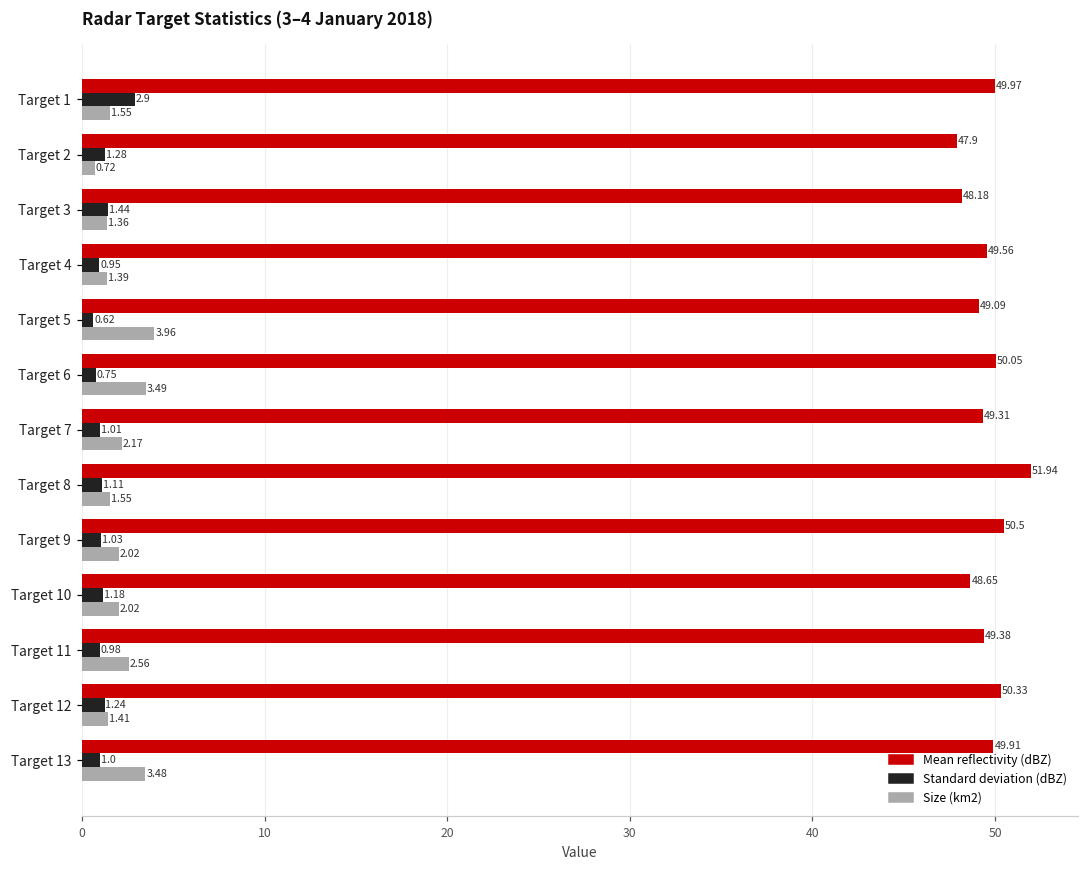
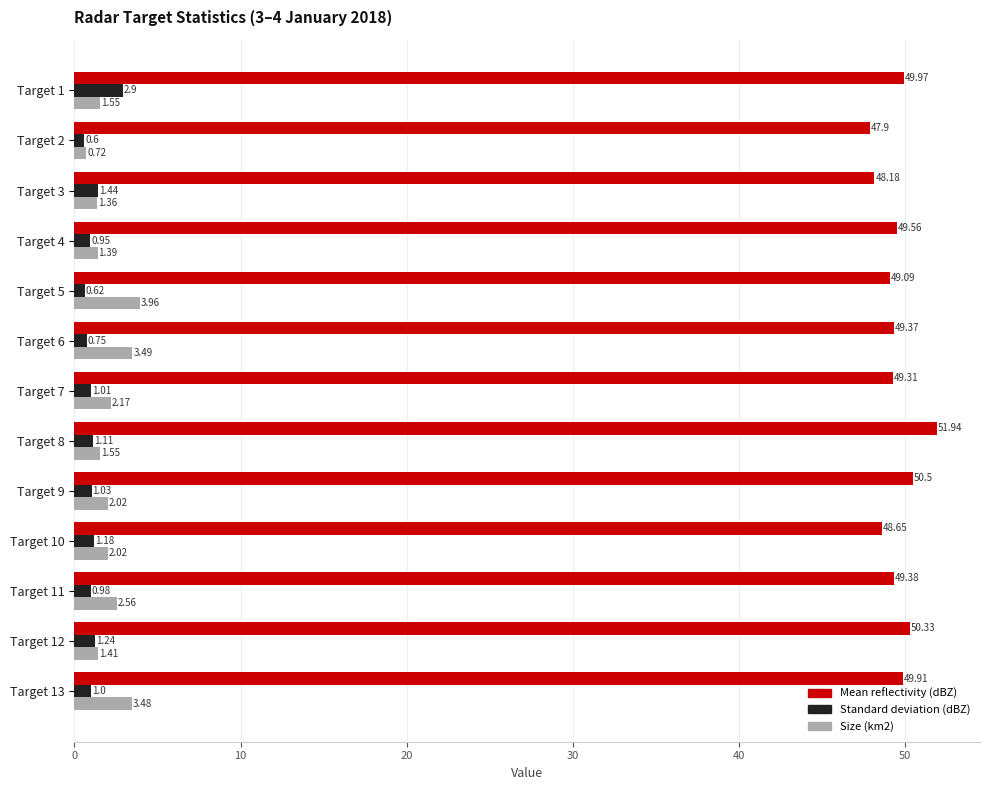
  {
    "Mean reflectivity (dBZ)": {
      "Target 1": 49.97,
      "Target 2": 47.9,
      "Target 3": 48.18,
      "Target 4": 49.56,
      "Target 5": 49.09,
-     "Target 6": 50.05,
+     "Target 6": 49.37,
      "Target 7": 49.31,
      "Target 8": 51.94,
      "Target 9": 50.5,
      "Target 10": 48.65,
      "Target 11": 49.38,
      "Target 12": 50.33,
      "Target 13": 49.91
    },
    "Standard deviation (dBZ)": {
      "Target 1": 2.9,
-     "Target 2": 1.28,
+     "Target 2": 0.6,
      "Target 3": 1.44,
      "Target 4": 0.95,
      "Target 5": 0.62,
      "Target 6": 0.75,
      "Target 7": 1.01,
      "Target 8": 1.11,
      "Target 9": 1.03,
      "Target 10": 1.18,
      "Target 11": 0.98,
      "Target 12": 1.24,
      "Target 13": 1.0
    },
    "Size (km2)": {
      "Target 1": 1.55,
      "Target 2": 0.72,
      "Target 3": 1.36,
      "Target 4": 1.39,
      "Target 5": 3.96,
      "Target 6": 3.49,
      "Target 7": 2.17,
      "Target 8": 1.55,
      "Target 9": 2.02,
      "Target 10": 2.02,
      "Target 11": 2.56,
      "Target 12": 1.41,
      "Target 13": 3.48
    }
  }
